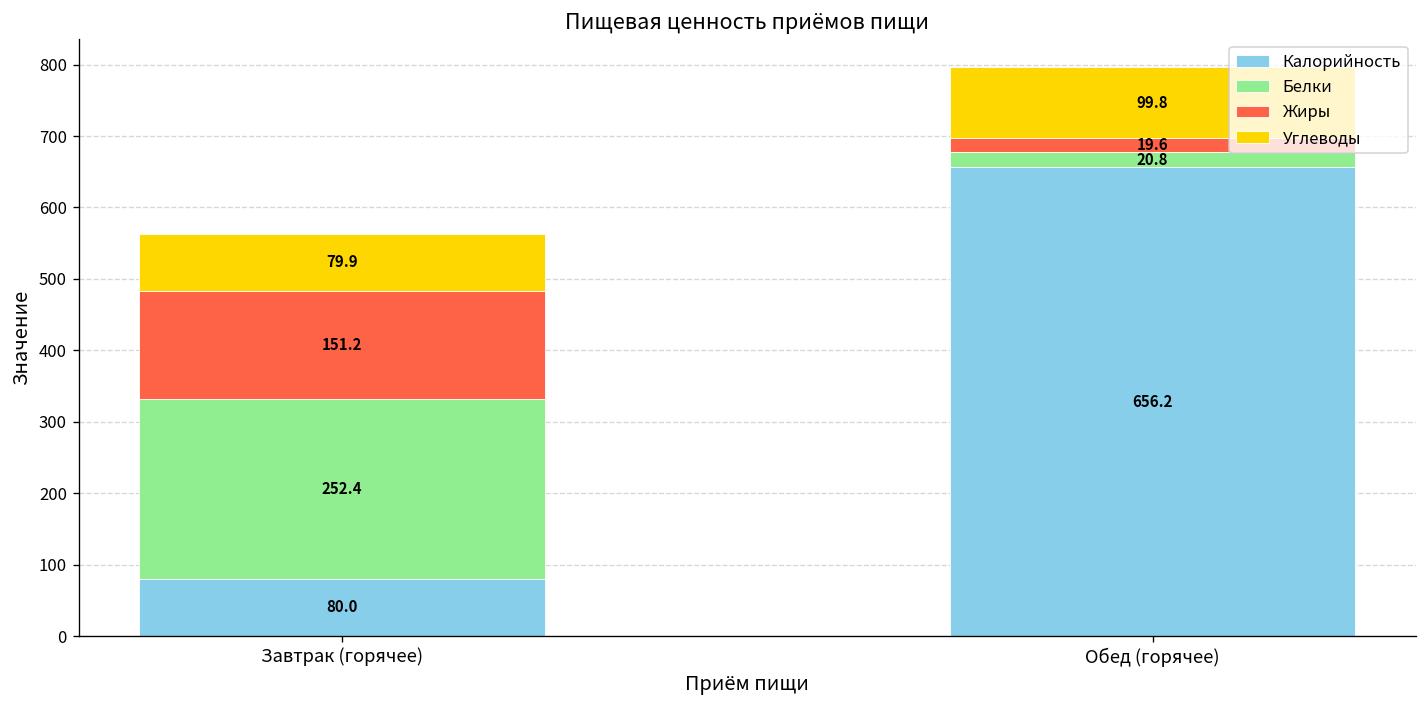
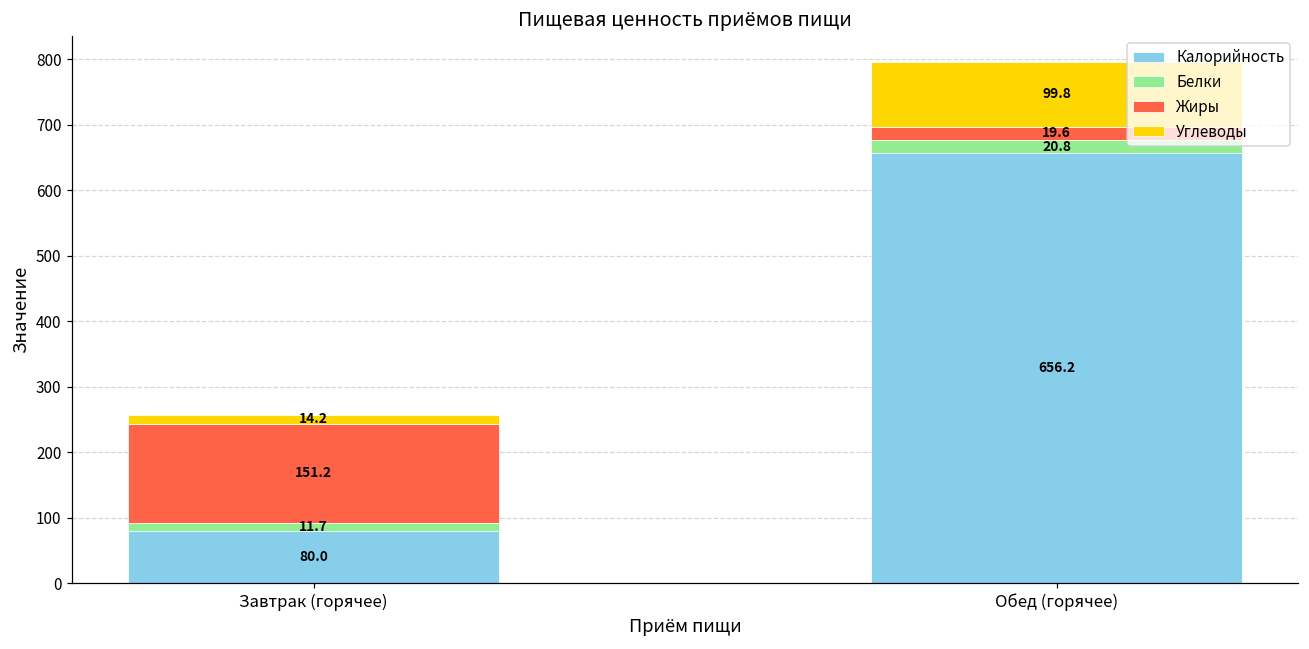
  {
    "Калорийность": {
      "Завтрак (горячее)": 80.0,
      "Обед (горячее)": 656.2
    },
    "Белки": {
-     "Завтрак (горячее)": 252.4,
+     "Завтрак (горячее)": 11.7,
      "Обед (горячее)": 20.8
    },
    "Жиры": {
      "Завтрак (горячее)": 151.2,
      "Обед (горячее)": 19.6
    },
    "Углеводы": {
-     "Завтрак (горячее)": 79.9,
+     "Завтрак (горячее)": 14.2,
      "Обед (горячее)": 99.8
    }
  }
